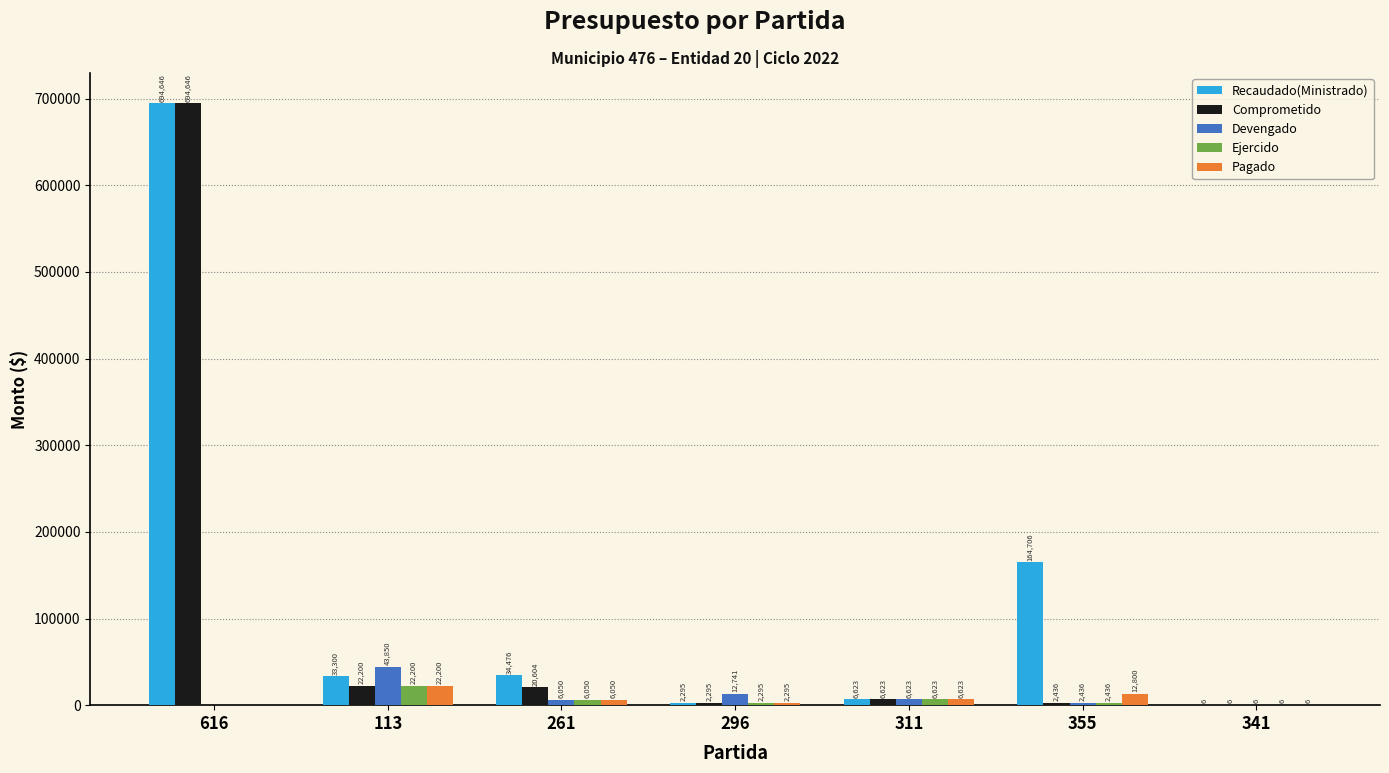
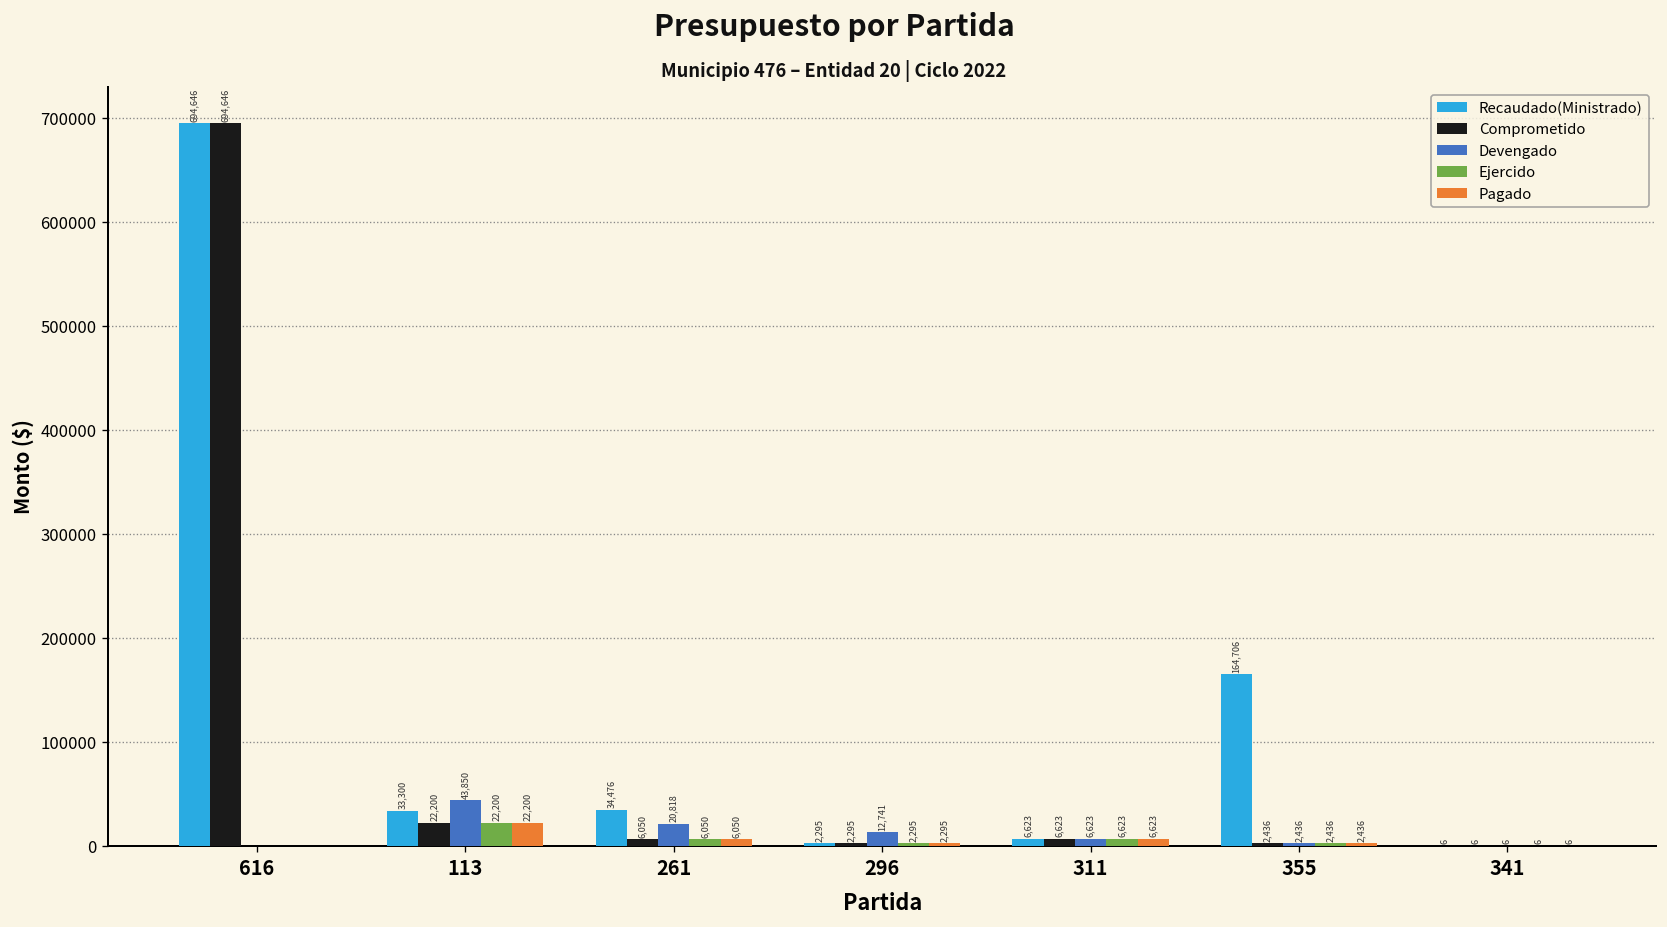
  {
    "Recaudado(Ministrado)": {
      "616": "694,646",
      "113": "33,300",
      "261": "34,476",
      "296": "2,295",
      "311": "6,623",
      "355": "164,706",
      "341": "6"
    },
    "Comprometido": {
      "616": "694,646",
      "113": "22,200",
-     "261": "20,604",
+     "261": "6,050",
      "296": "2,295",
      "311": "6,623",
      "355": "2,436",
      "341": "6"
    },
    "Devengado": {
      "113": "43,850",
-     "261": "6,050",
+     "261": "20,818",
      "296": "12,741",
      "311": "6,623",
      "355": "2,436",
      "341": "6"
    },
    "Ejercido": {
      "113": "22,200",
      "261": "6,050",
      "296": "2,295",
      "311": "6,623",
      "355": "2,436",
      "341": "6"
    },
    "Pagado": {
      "113": "22,200",
      "261": "6,050",
      "296": "2,295",
      "311": "6,623",
-     "355": "12,800",
+     "355": "2,436",
      "341": "6"
    }
  }
